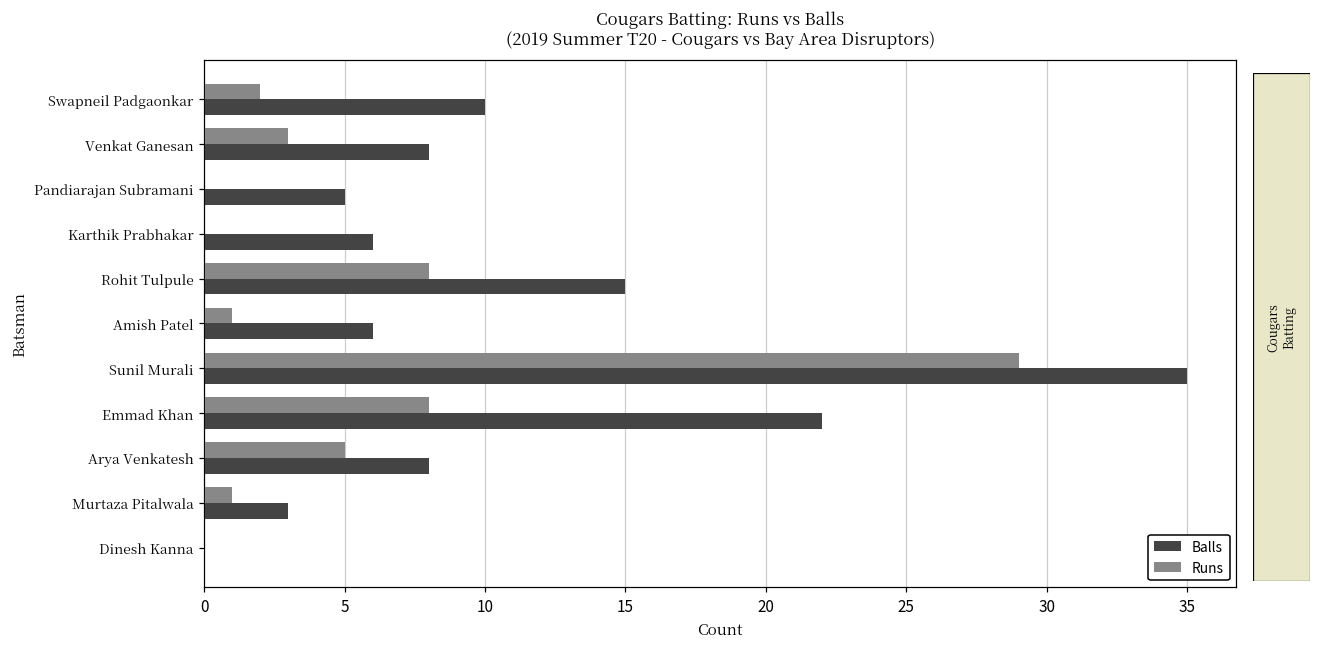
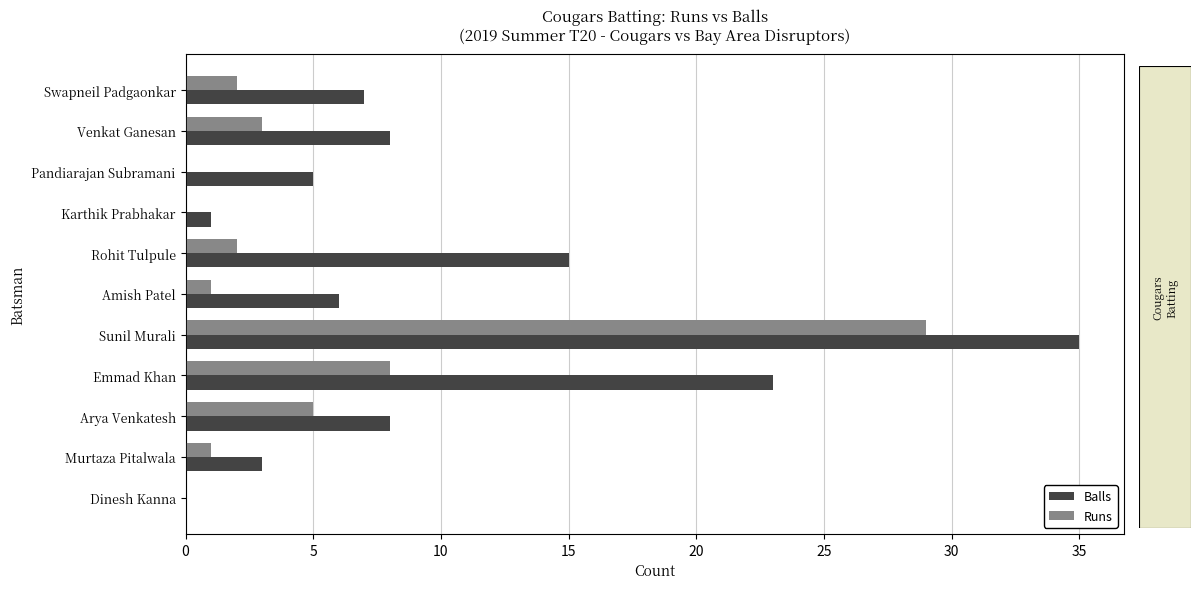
  {
    "Balls": {
-     "Swapneil Padgaonkar": 10,
+     "Swapneil Padgaonkar": 7,
      "Venkat Ganesan": 8,
      "Pandiarajan Subramani": 5,
-     "Karthik Prabhakar": 6,
+     "Karthik Prabhakar": 1,
      "Rohit Tulpule": 15,
      "Amish Patel": 6,
      "Sunil Murali": 35,
-     "Emmad Khan": 22,
+     "Emmad Khan": 23,
      "Arya Venkatesh": 8,
      "Murtaza Pitalwala": 3,
      "Dinesh Kanna": 0
    },
    "Runs": {
      "Swapneil Padgaonkar": 2,
      "Venkat Ganesan": 3,
      "Pandiarajan Subramani": 0,
      "Karthik Prabhakar": 0,
-     "Rohit Tulpule": 8,
+     "Rohit Tulpule": 2,
      "Amish Patel": 1,
      "Sunil Murali": 29,
      "Emmad Khan": 8,
      "Arya Venkatesh": 5,
      "Murtaza Pitalwala": 1,
      "Dinesh Kanna": 0
    }
  }
